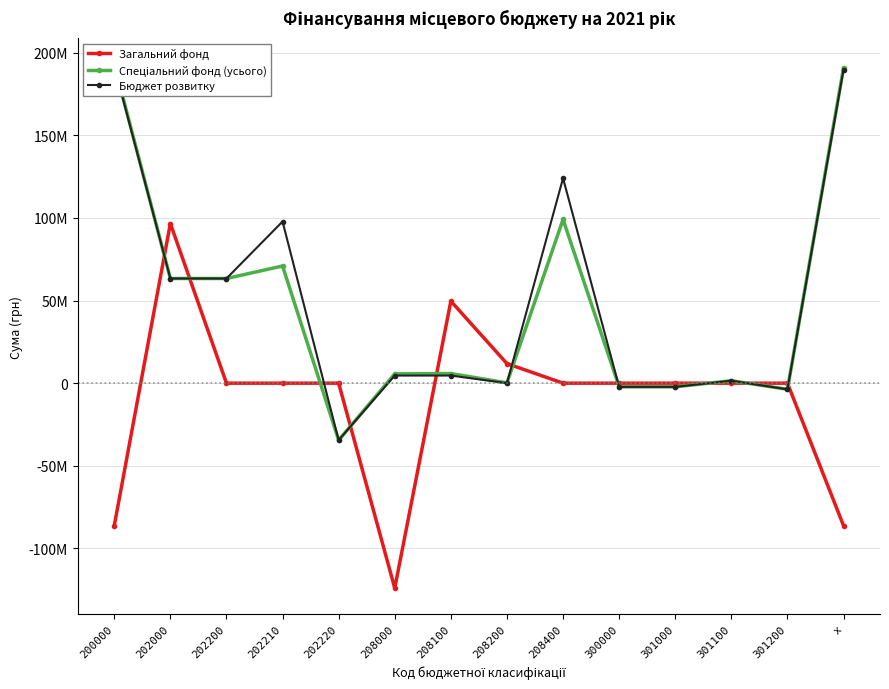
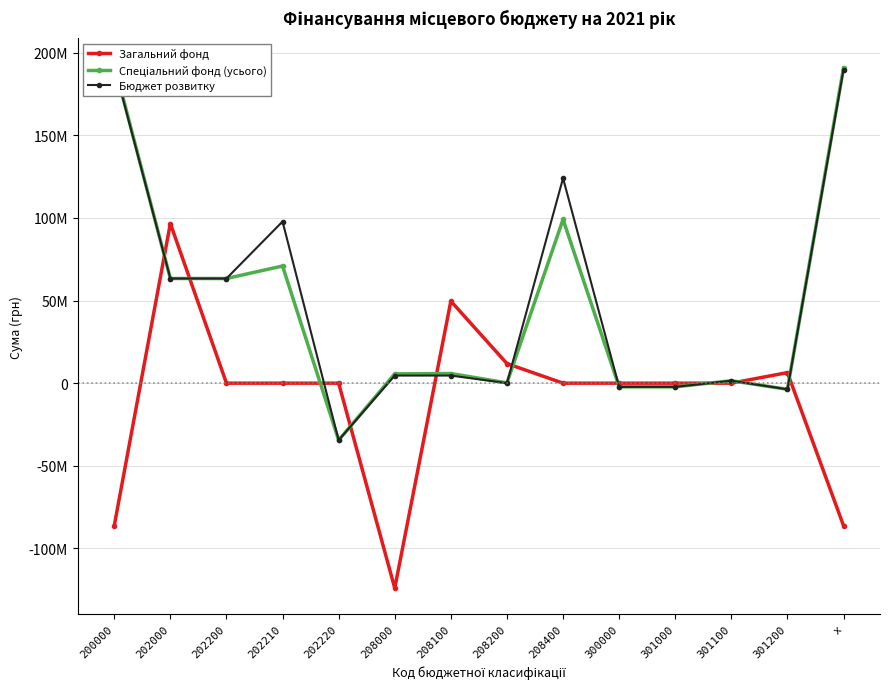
  {
    "Загальний фонд": {
      "200000": -86000000,
      "202000": 97000000,
      "202200": 0,
      "202210": 0,
      "202220": 0,
      "208000": -124000000,
      "208100": 50000000,
      "208200": 12000000,
      "208400": 0,
      "300000": 0,
      "301000": 0,
-     "301200": 0,
+     "301200": 6000000,
      "x": -86000000
    },
    "Спеціальний фонд (усього)": {
      "202210": 71000000,
      "208400": 99000000
    },
    "Бюджет розвитку": {
      "202210": 98000000,
      "208400": 124000000
    }
  }
